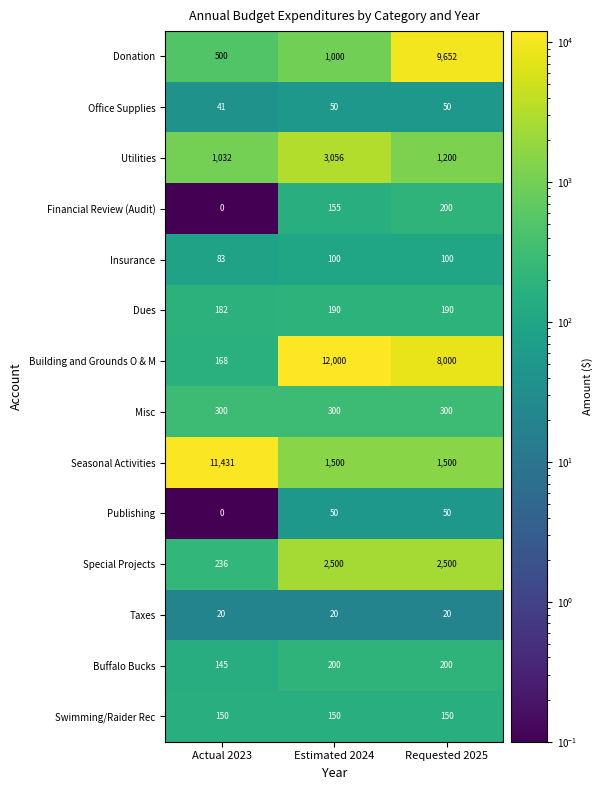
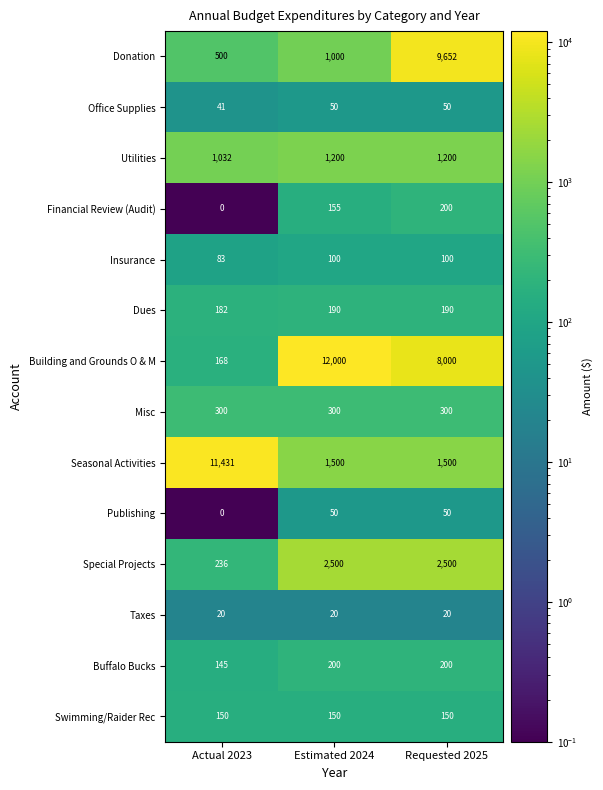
  {
    "Donation": {
      "Actual 2023": "500",
      "Estimated 2024": "1,000",
      "Requested 2025": "9,652"
    },
    "Office Supplies": {
      "Actual 2023": "41",
      "Estimated 2024": "50",
      "Requested 2025": "50"
    },
    "Utilities": {
      "Actual 2023": "1,032",
-     "Estimated 2024": "3,056",
+     "Estimated 2024": "1,200",
      "Requested 2025": "1,200"
    },
    "Financial Review (Audit)": {
      "Actual 2023": "0",
      "Estimated 2024": "155",
      "Requested 2025": "200"
    },
    "Insurance": {
      "Actual 2023": "83",
      "Estimated 2024": "100",
      "Requested 2025": "100"
    },
    "Dues": {
      "Actual 2023": "182",
      "Estimated 2024": "190",
      "Requested 2025": "190"
    },
    "Building and Grounds O & M": {
      "Actual 2023": "168",
      "Estimated 2024": "12,000",
      "Requested 2025": "8,000"
    },
    "Misc": {
      "Actual 2023": "300",
      "Estimated 2024": "300",
      "Requested 2025": "300"
    },
    "Seasonal Activities": {
      "Actual 2023": "11,431",
      "Estimated 2024": "1,500",
      "Requested 2025": "1,500"
    },
    "Publishing": {
      "Actual 2023": "0",
      "Estimated 2024": "50",
      "Requested 2025": "50"
    },
    "Special Projects": {
      "Actual 2023": "236",
      "Estimated 2024": "2,500",
      "Requested 2025": "2,500"
    },
    "Taxes": {
      "Actual 2023": "20",
      "Estimated 2024": "20",
      "Requested 2025": "20"
    },
    "Buffalo Bucks": {
      "Actual 2023": "145",
      "Estimated 2024": "200",
      "Requested 2025": "200"
    },
    "Swimming/Raider Rec": {
      "Actual 2023": "150",
      "Estimated 2024": "150",
      "Requested 2025": "150"
    }
  }
